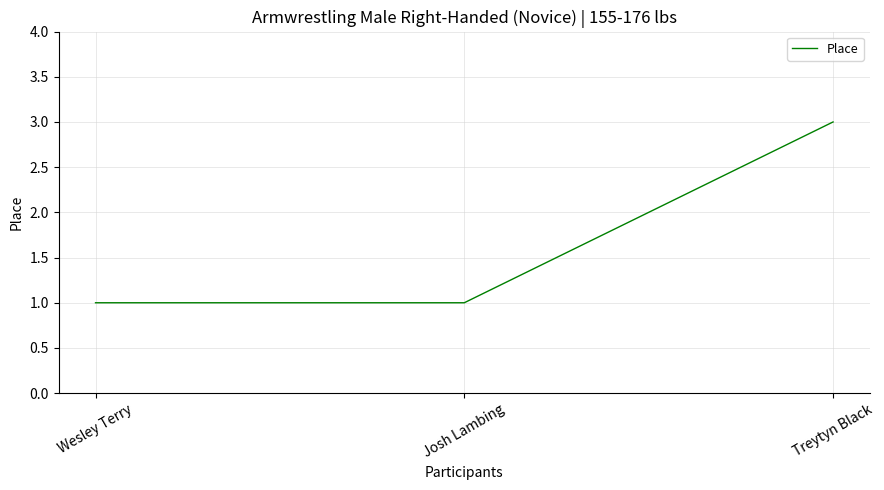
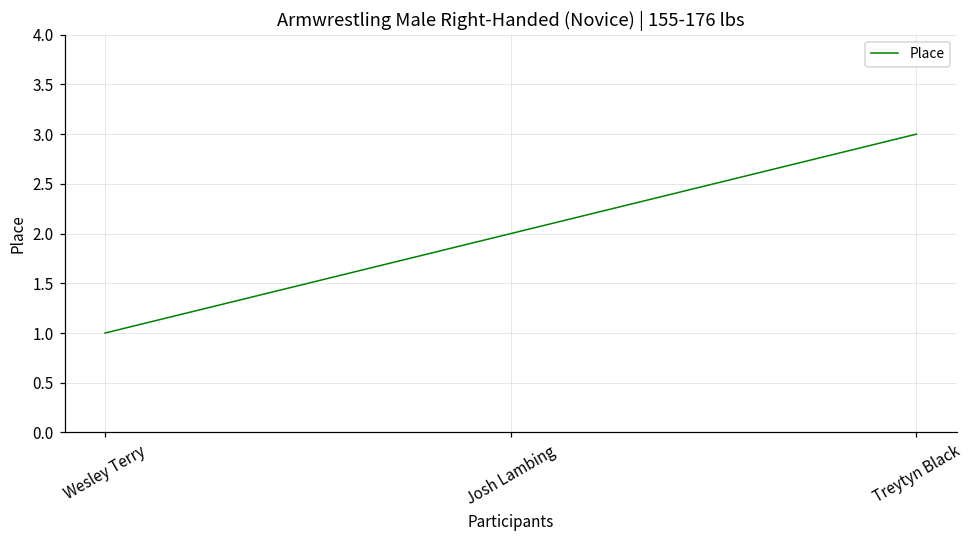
  {
    "Wesley Terry": 1,
-   "Josh Lambing": 1,
+   "Josh Lambing": 2,
    "Treytyn Black": 3
  }
